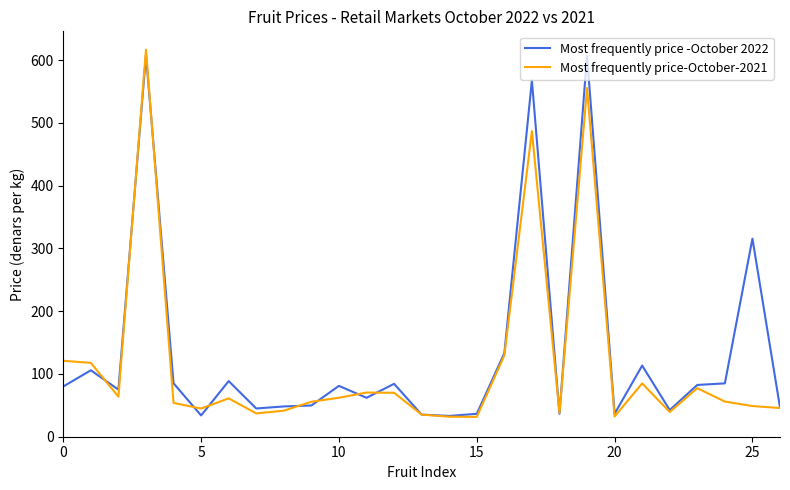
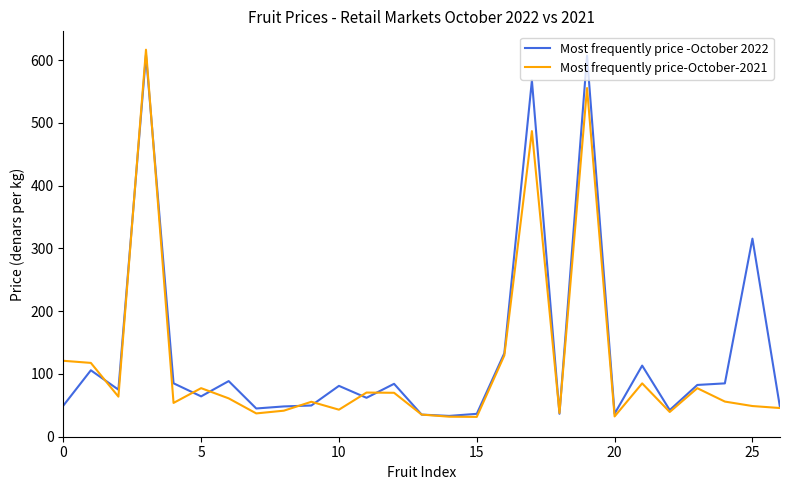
  {
    "Most frequently price -October 2022": {
-     "0": 80,
-     "5": 30,
+     "0": 50,
+     "5": 60,
      "10": 80,
      "15": 40,
      "20": 40,
      "25": 320
    },
    "Most frequently price-October-2021": {
      "0": 120,
-     "5": 40,
-     "10": 60,
+     "5": 80,
+     "10": 40,
      "15": 30,
      "20": 30,
      "25": 50
    }
  }
